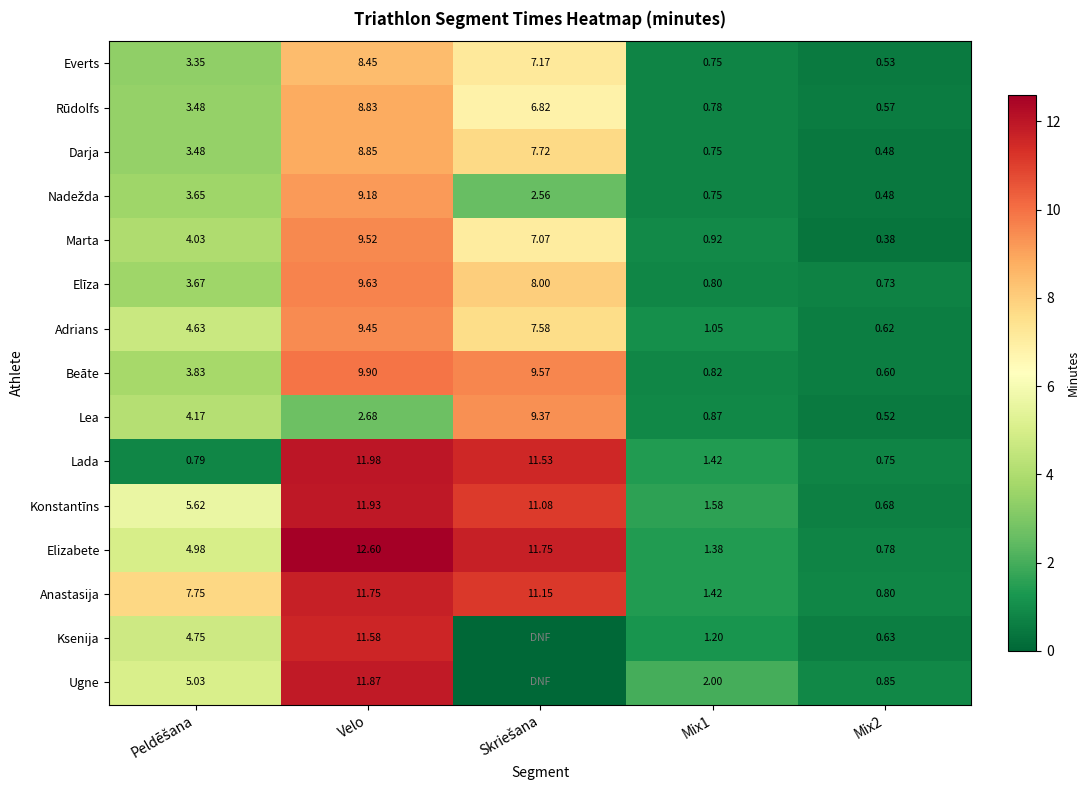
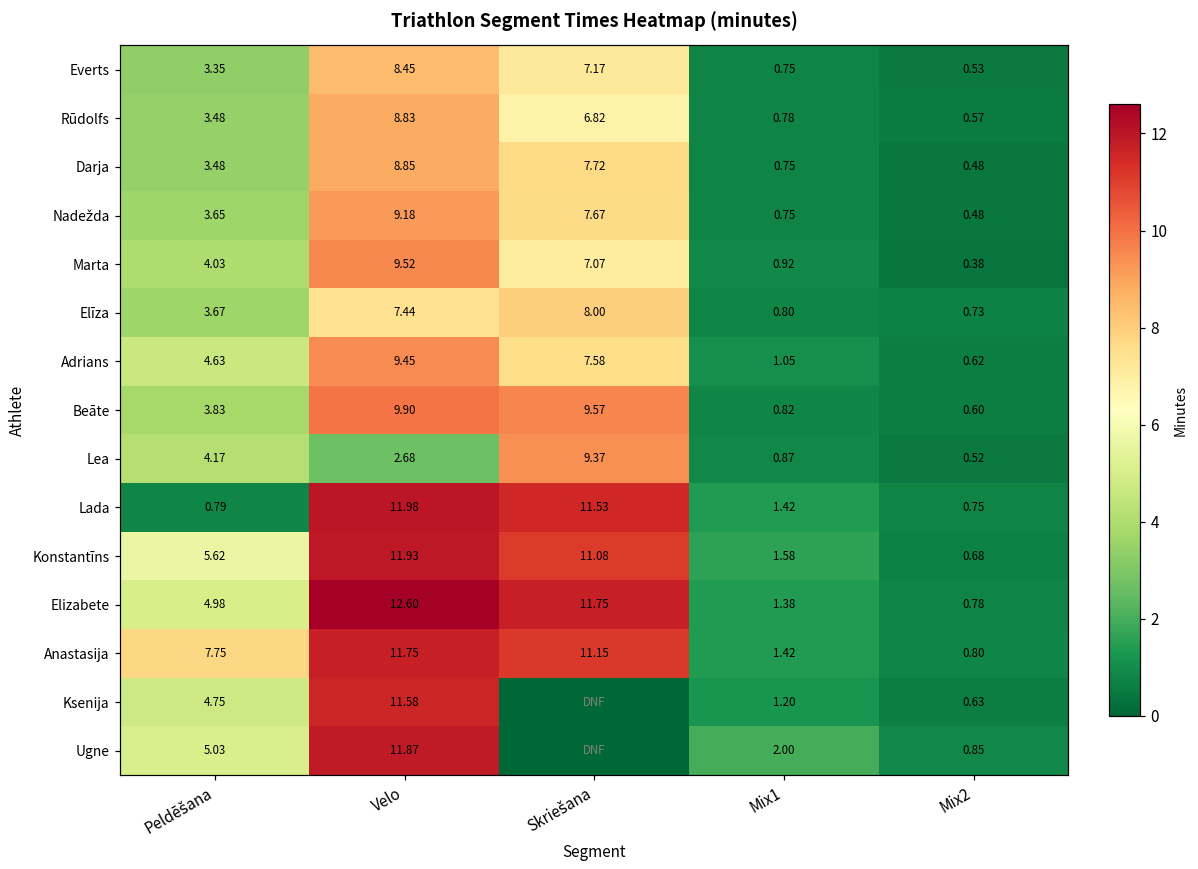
  {
    "Everts": {
      "Peldēšana": 3.35,
      "Velo": 8.45,
      "Skriešana": 7.17,
      "Mix1": 0.75,
      "Mix2": 0.53
    },
    "Rūdolfs": {
      "Peldēšana": 3.48,
      "Velo": 8.83,
      "Skriešana": 6.82,
      "Mix1": 0.78,
      "Mix2": 0.57
    },
    "Darja": {
      "Peldēšana": 3.48,
      "Velo": 8.85,
      "Skriešana": 7.72,
      "Mix1": 0.75,
      "Mix2": 0.48
    },
    "Nadežda": {
      "Peldēšana": 3.65,
      "Velo": 9.18,
-     "Skriešana": 2.56,
+     "Skriešana": 7.67,
      "Mix1": 0.75,
      "Mix2": 0.48
    },
    "Marta": {
      "Peldēšana": 4.03,
      "Velo": 9.52,
      "Skriešana": 7.07,
      "Mix1": 0.92,
      "Mix2": 0.38
    },
    "Elīza": {
      "Peldēšana": 3.67,
-     "Velo": 9.63,
+     "Velo": 7.44,
      "Skriešana": 8.00,
      "Mix1": 0.80,
      "Mix2": 0.73
    },
    "Adrians": {
      "Peldēšana": 4.63,
      "Velo": 9.45,
      "Skriešana": 7.58,
      "Mix1": 1.05,
      "Mix2": 0.62
    },
    "Beāte": {
      "Peldēšana": 3.83,
      "Velo": 9.90,
      "Skriešana": 9.57,
      "Mix1": 0.82,
      "Mix2": 0.60
    },
    "Lea": {
      "Peldēšana": 4.17,
      "Velo": 2.68,
      "Skriešana": 9.37,
      "Mix1": 0.87,
      "Mix2": 0.52
    },
    "Lada": {
      "Peldēšana": 0.79,
      "Velo": 11.98,
      "Skriešana": 11.53,
      "Mix1": 1.42,
      "Mix2": 0.75
    },
    "Konstantīns": {
      "Peldēšana": 5.62,
      "Velo": 11.93,
      "Skriešana": 11.08,
      "Mix1": 1.58,
      "Mix2": 0.68
    },
    "Elizabete": {
      "Peldēšana": 4.98,
      "Velo": 12.60,
      "Skriešana": 11.75,
      "Mix1": 1.38,
      "Mix2": 0.78
    },
    "Anastasija": {
      "Peldēšana": 7.75,
      "Velo": 11.75,
      "Skriešana": 11.15,
      "Mix1": 1.42,
      "Mix2": 0.80
    },
    "Ksenija": {
      "Peldēšana": 4.75,
      "Velo": 11.58,
      "Mix1": 1.20,
      "Mix2": 0.63
    },
    "Ugne": {
      "Peldēšana": 5.03,
      "Velo": 11.87,
      "Mix1": 2.00,
      "Mix2": 0.85
    }
  }
